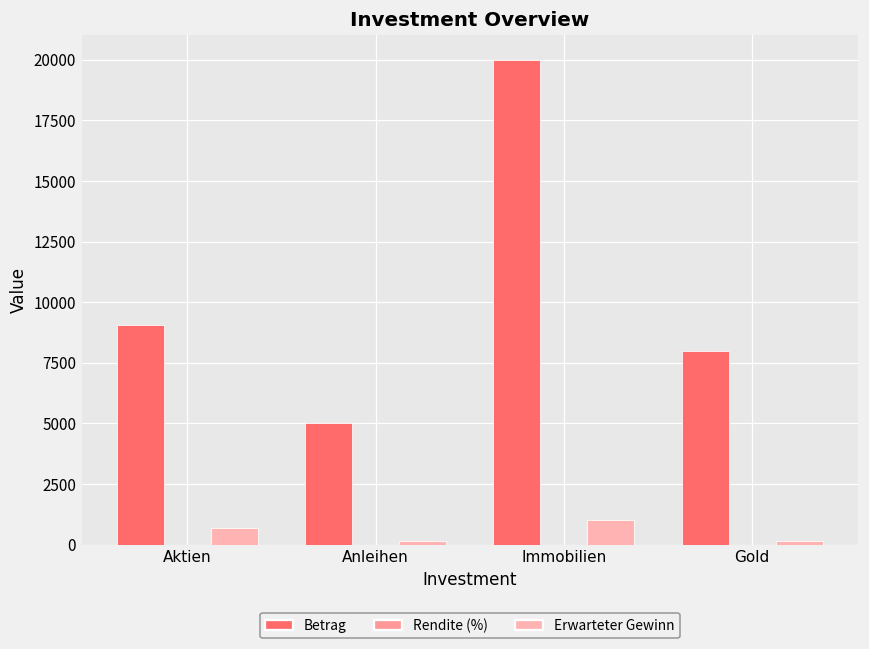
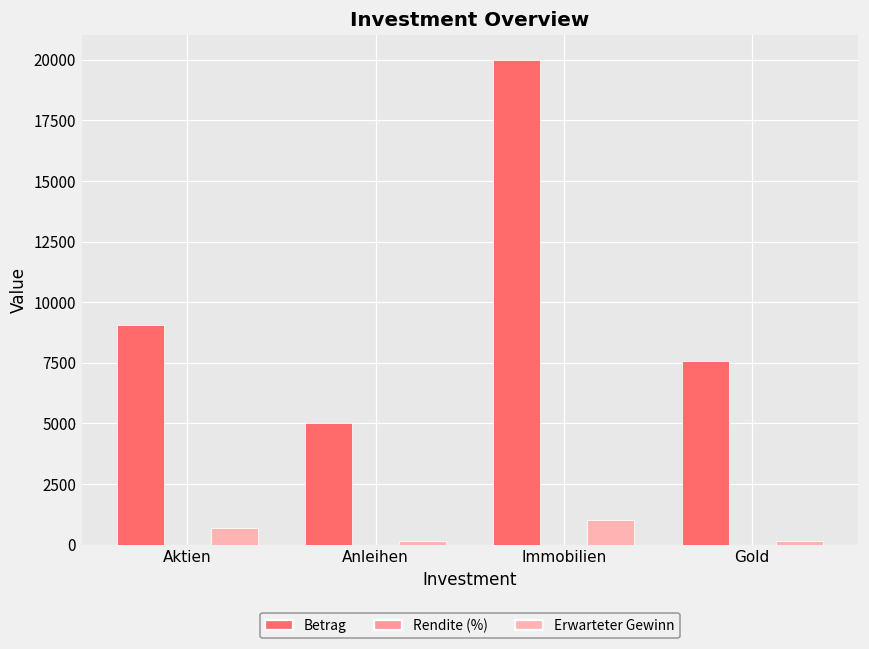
  {
    "Betrag": {
      "Aktien": 9000,
      "Anleihen": 5000,
      "Immobilien": 20000,
-     "Gold": 8000
+     "Gold": 7600
    }
  }
